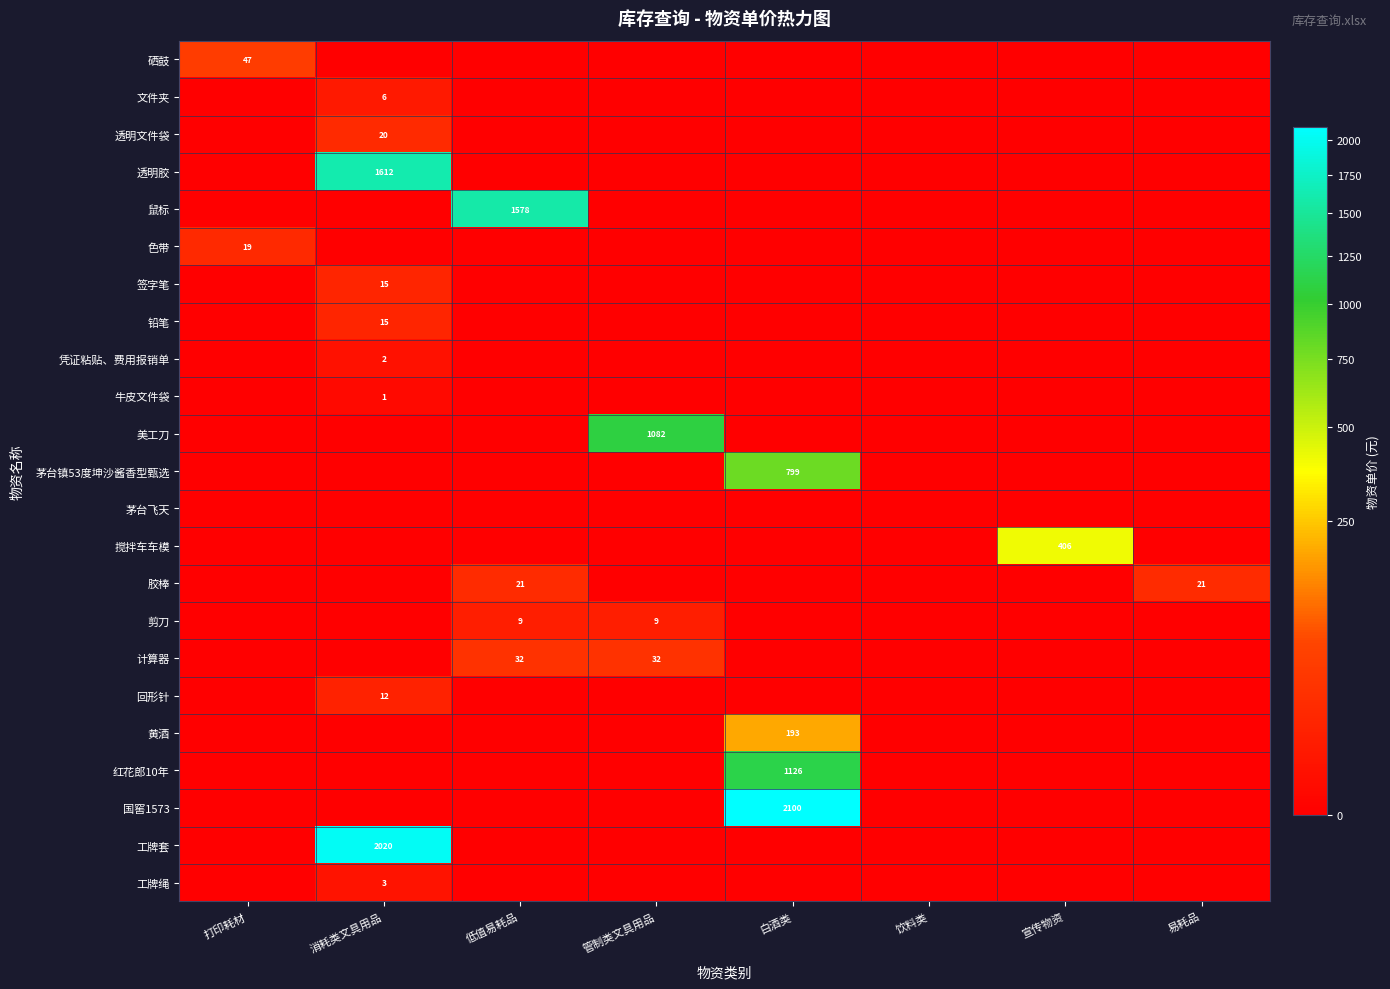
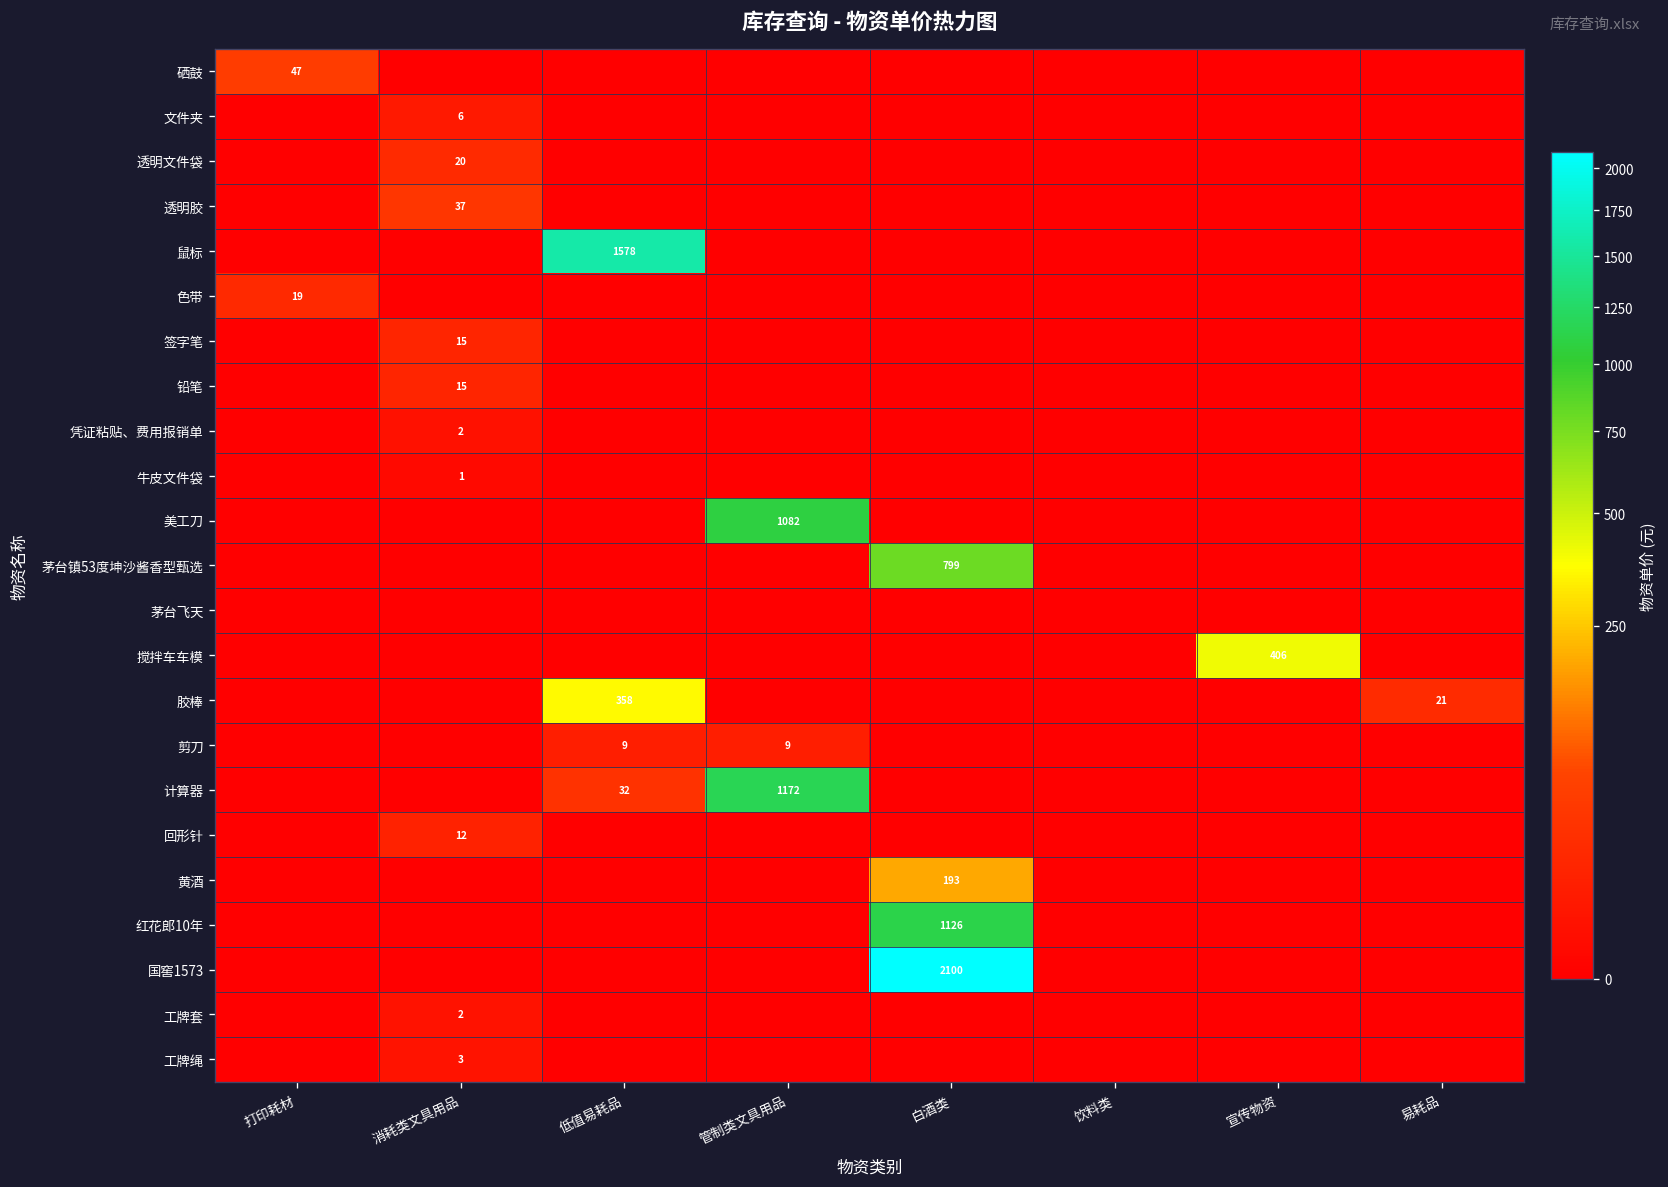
  {
    "硒鼓": {
      "打印耗材": 47
    },
    "文件夹": {
      "消耗类文具用品": 6
    },
    "透明文件袋": {
      "消耗类文具用品": 20
    },
    "透明胶": {
-     "消耗类文具用品": 1612
+     "消耗类文具用品": 37
    },
    "鼠标": {
      "低值易耗品": 1578
    },
    "色带": {
      "打印耗材": 19
    },
    "签字笔": {
      "消耗类文具用品": 15
    },
    "铅笔": {
      "消耗类文具用品": 15
    },
    "凭证粘贴、费用报销单": {
      "消耗类文具用品": 2
    },
    "牛皮文件袋": {
      "消耗类文具用品": 1
    },
    "美工刀": {
      "管制类文具用品": 1082
    },
    "茅台镇53度坤沙酱香型甄选": {
      "白酒类": 799
    },
    "搅拌车车模": {
      "宣传物资": 406
    },
    "胶棒": {
-     "低值易耗品": 21,
+     "低值易耗品": 358,
      "易耗品": 21
    },
    "剪刀": {
      "低值易耗品": 9,
      "管制类文具用品": 9
    },
    "计算器": {
      "低值易耗品": 32,
-     "管制类文具用品": 32
+     "管制类文具用品": 1172
    },
    "回形针": {
      "消耗类文具用品": 12
    },
    "黄酒": {
      "白酒类": 193
    },
    "红花郎10年": {
      "白酒类": 1126
    },
    "国窖1573": {
      "白酒类": 2100
    },
    "工牌套": {
-     "消耗类文具用品": 2020
+     "消耗类文具用品": 2
    },
    "工牌绳": {
      "消耗类文具用品": 3
    }
  }
